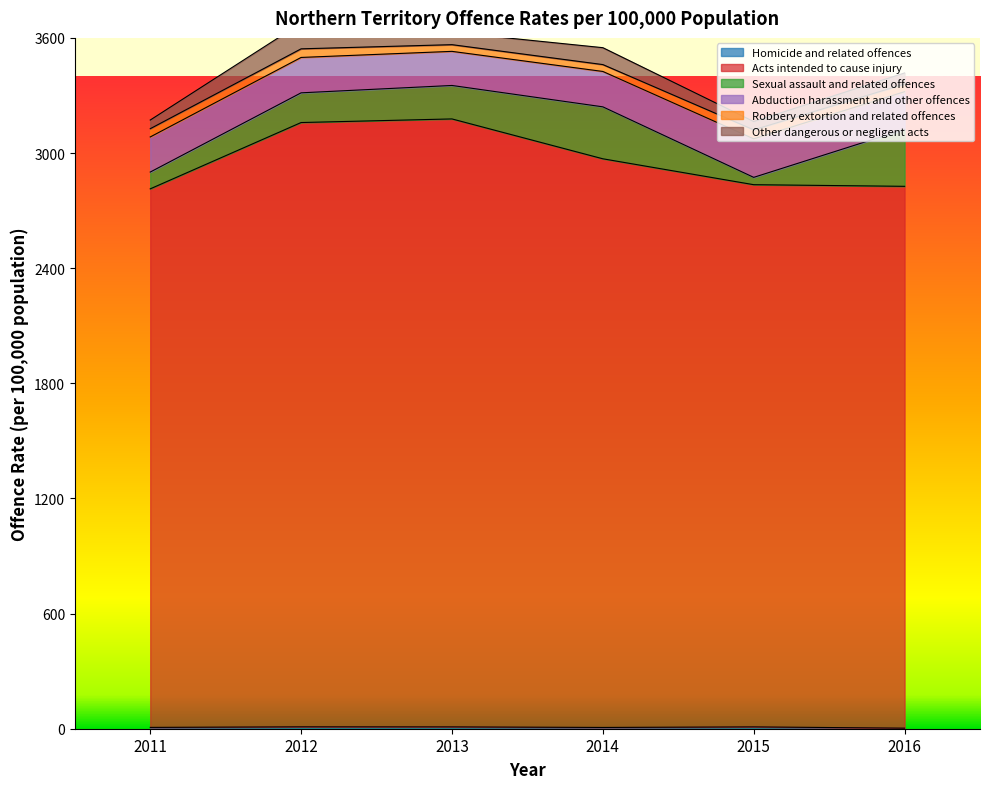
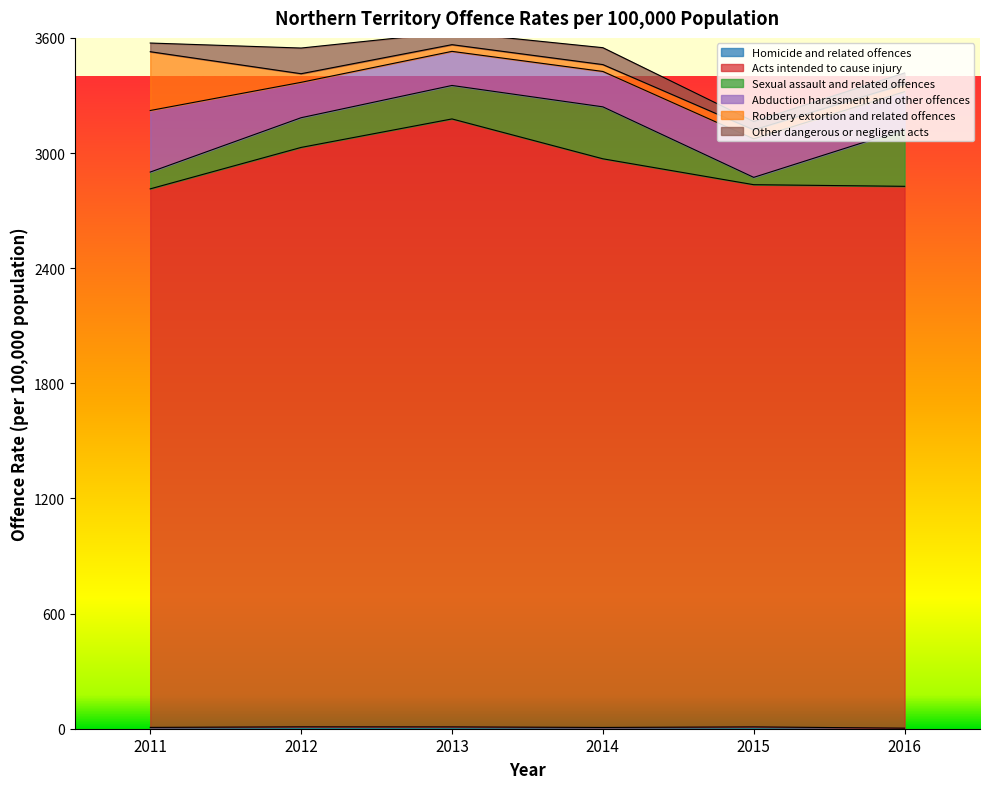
  {
    "Homicide and related offences": {
      "2011": 10,
      "2012": 10,
      "2013": 10,
      "2014": 10,
      "2015": 10,
      "2016": 0
    },
    "Acts intended to cause injury": {
      "2011": 2810,
-     "2012": 3150,
+     "2012": 3020,
      "2013": 3170,
      "2014": 2960,
      "2015": 2830,
      "2016": 2820
    },
    "Sexual assault and related offences": {
      "2011": 90,
      "2012": 150,
      "2013": 170,
      "2014": 270,
      "2015": 40
    },
    "Abduction harassment and other offences": {
-     "2011": 180,
+     "2011": 320,
      "2012": 180,
      "2013": 180,
      "2014": 180
    },
    "Robbery extortion and related offences": {
-     "2011": 40,
+     "2011": 310,
      "2012": 40,
      "2013": 30,
      "2014": 40
    },
    "Other dangerous or negligent acts": {
      "2011": 50,
      "2014": 90
    }
  }
